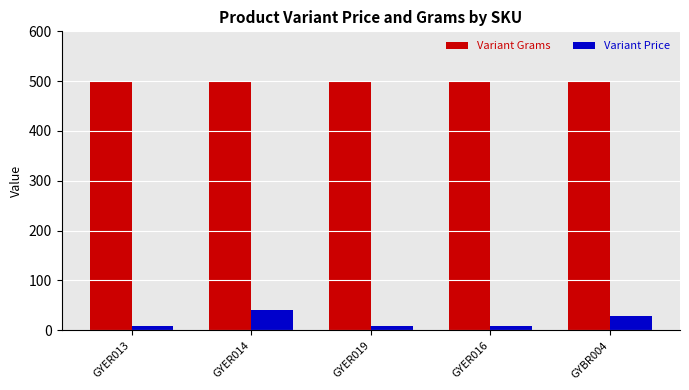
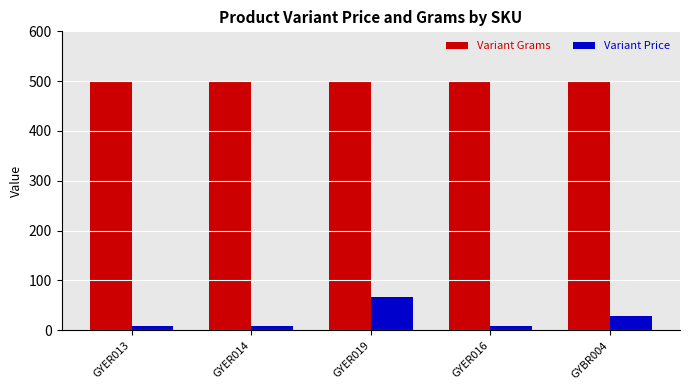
  {
    "Variant Grams": {
      "GYER013": 500,
      "GYER014": 500,
      "GYER019": 500,
      "GYER016": 500,
      "GYBR004": 500
    },
    "Variant Price": {
      "GYER013": 10,
-     "GYER014": 40,
-     "GYER019": 10,
+     "GYER014": 10,
+     "GYER019": 70,
      "GYER016": 10,
      "GYBR004": 30
    }
  }
